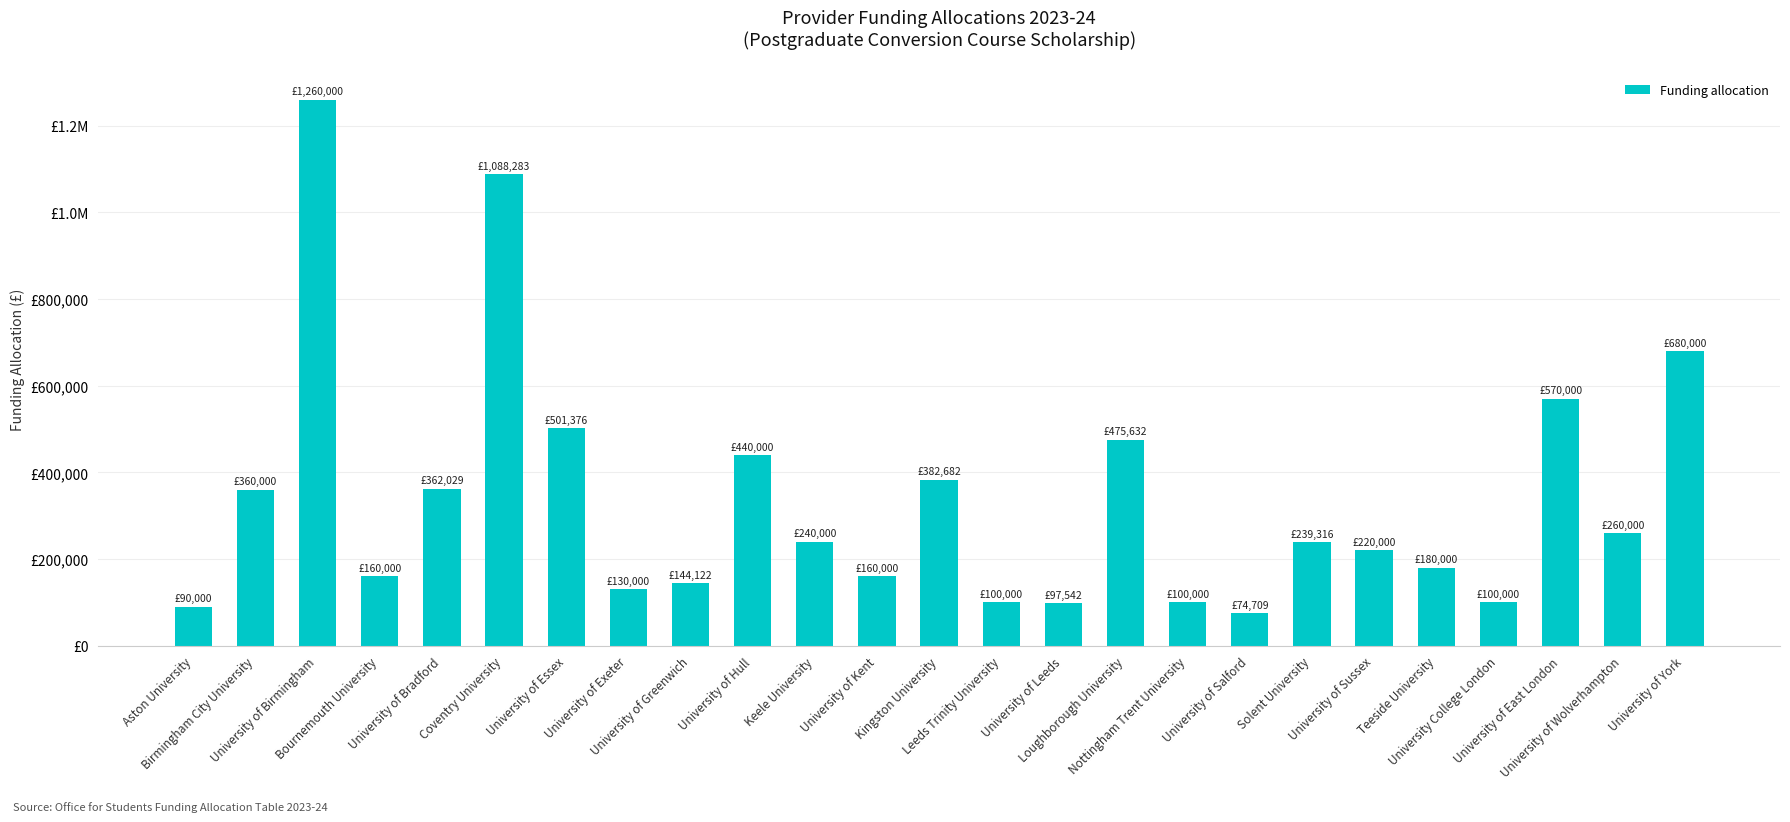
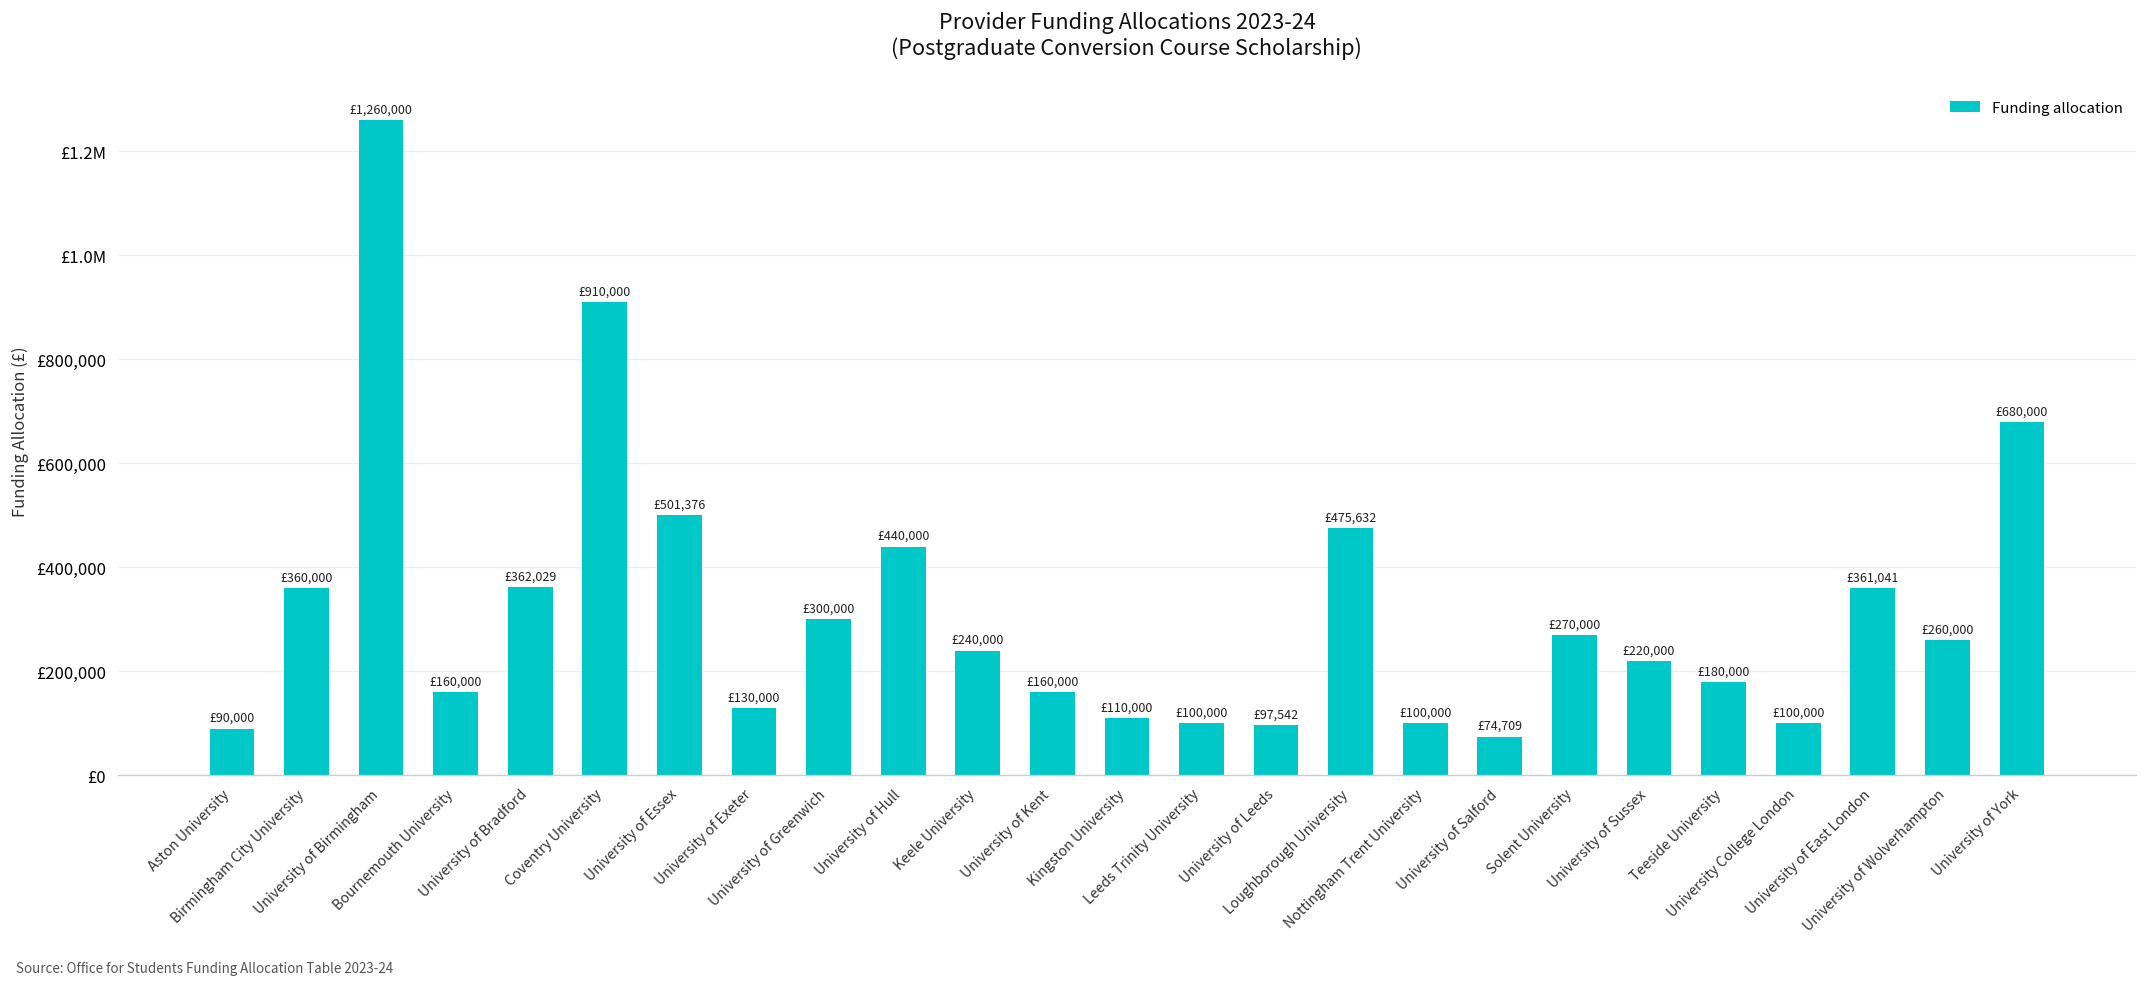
  {
    "Aston University": "£90,000",
    "Birmingham City University": "£360,000",
    "University of Birmingham": "£1,260,000",
    "Bournemouth University": "£160,000",
    "University of Bradford": "£362,029",
-   "Coventry University": "£1,088,283",
+   "Coventry University": "£910,000",
    "University of Essex": "£501,376",
    "University of Exeter": "£130,000",
-   "University of Greenwich": "£144,122",
+   "University of Greenwich": "£300,000",
    "University of Hull": "£440,000",
    "Keele University": "£240,000",
    "University of Kent": "£160,000",
-   "Kingston University": "£382,682",
+   "Kingston University": "£110,000",
    "Leeds Trinity University": "£100,000",
    "University of Leeds": "£97,542",
    "Loughborough University": "£475,632",
    "Nottingham Trent University": "£100,000",
    "University of Salford": "£74,709",
-   "Solent University": "£239,316",
+   "Solent University": "£270,000",
    "University of Sussex": "£220,000",
    "Teeside University": "£180,000",
    "University College London": "£100,000",
-   "University of East London": "£570,000",
+   "University of East London": "£361,041",
    "University of Wolverhampton": "£260,000",
    "University of York": "£680,000"
  }
